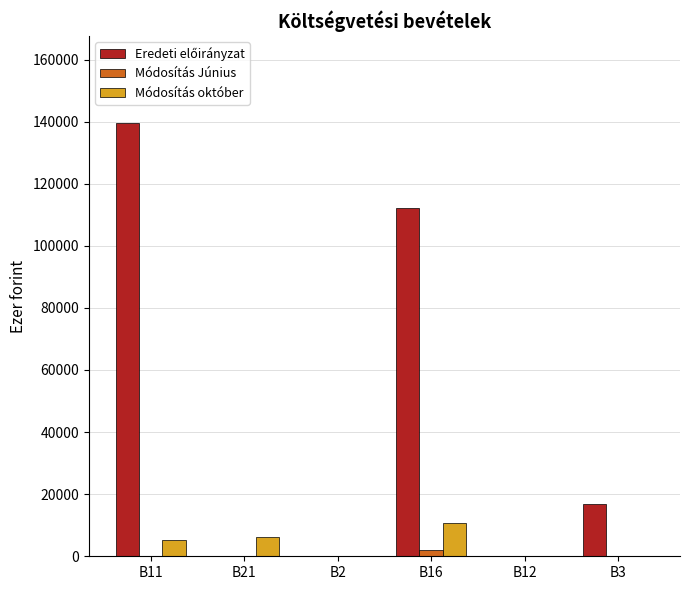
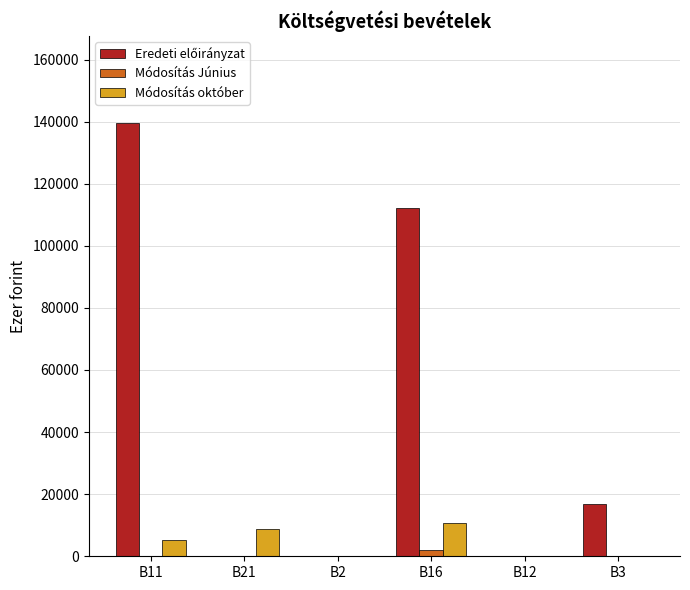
  {
    "Eredeti előirányzat": {
      "B11": 140000,
      "B21": 0,
      "B2": 0,
      "B16": 112000,
      "B12": 0,
      "B3": 17000
    },
    "Módosítás Június": {
      "B11": 0,
      "B21": 0,
      "B2": 0,
      "B16": 2000,
      "B12": 0,
      "B3": 0
    },
    "Módosítás október": {
      "B11": 5000,
-     "B21": 6000,
+     "B21": 9000,
      "B2": 0,
      "B16": 11000,
      "B12": 0
    }
  }
